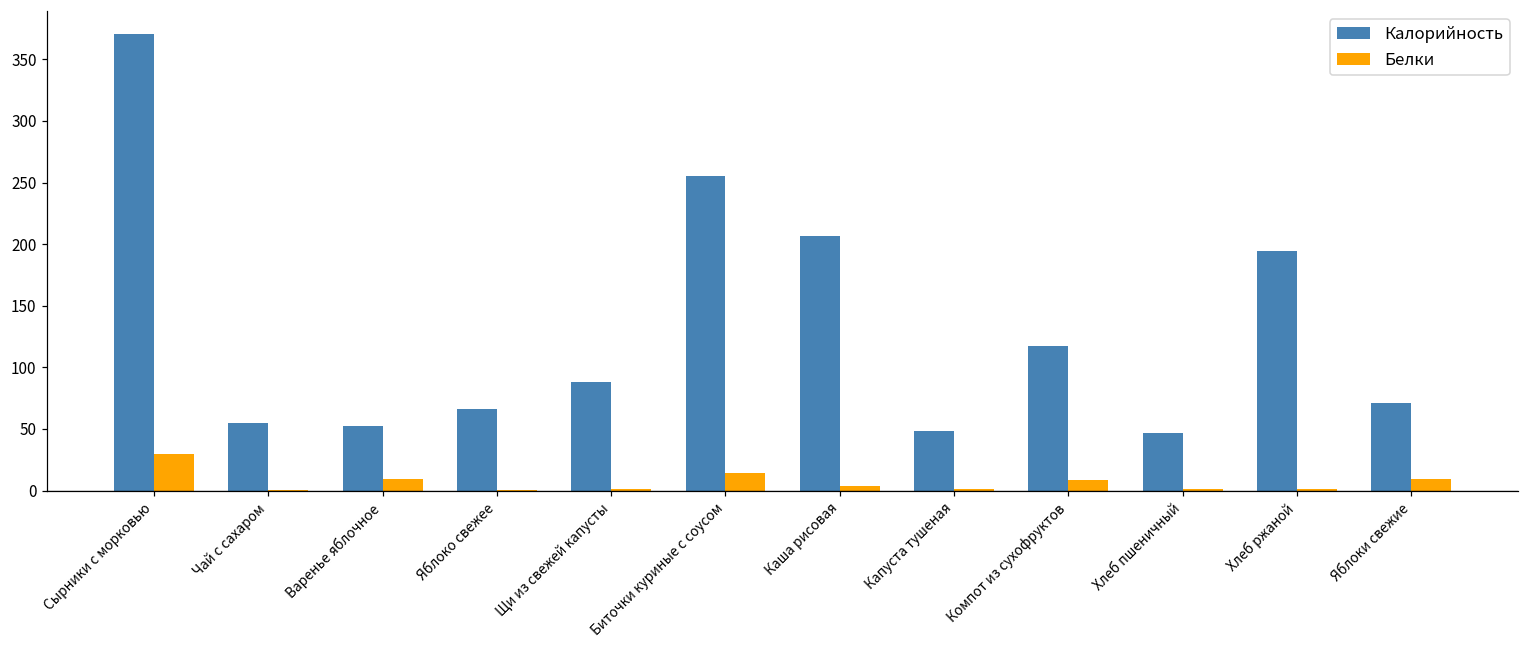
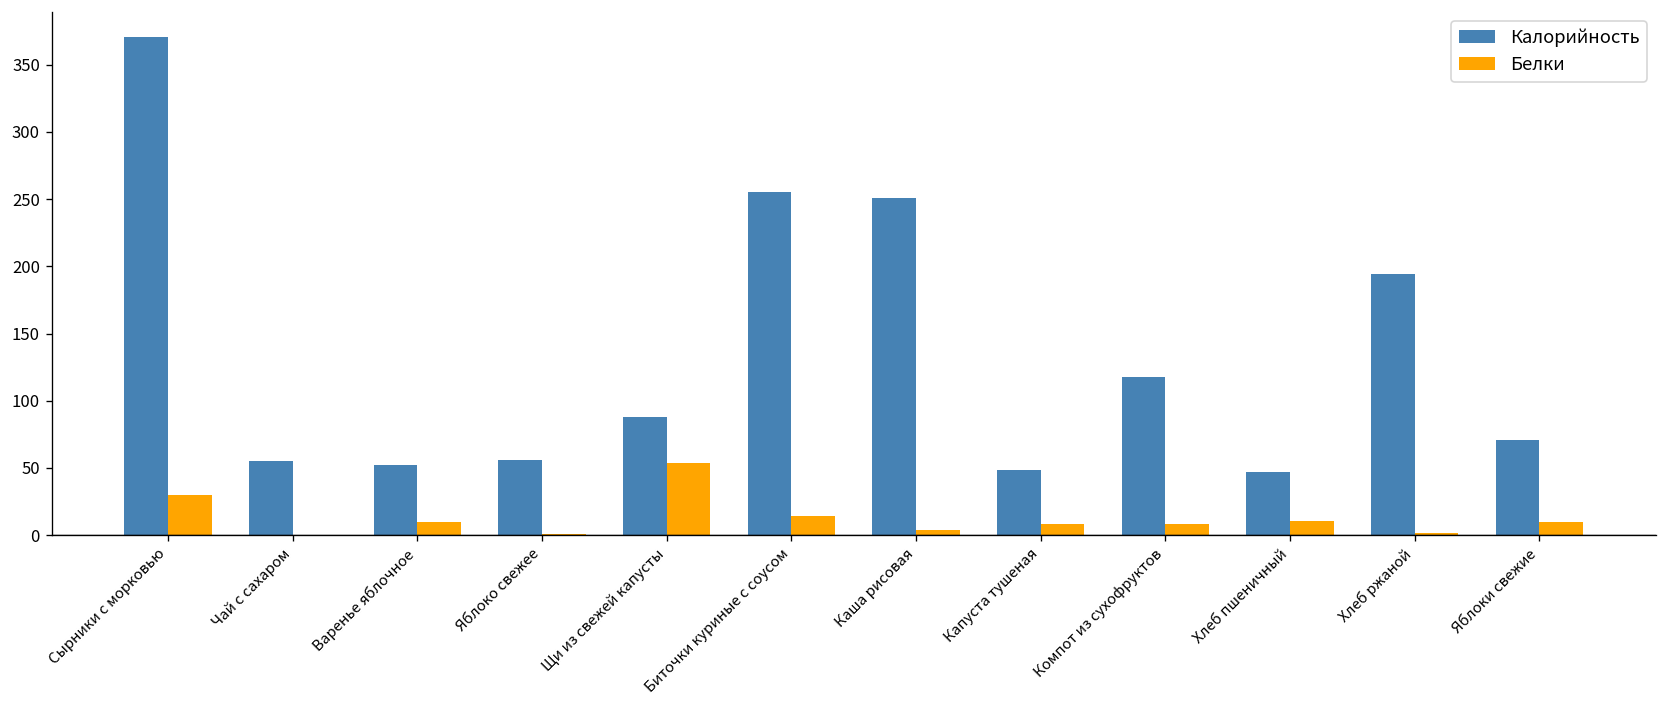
  {
    "Калорийность": {
      "Сырники с морковью": 371,
      "Чай с сахаром": 55,
      "Варенье яблочное": 52,
-     "Яблоко свежее": 66,
+     "Яблоко свежее": 56,
      "Щи из свежей капусты": 88,
      "Биточки куриные с соусом": 255,
-     "Каша рисовая": 207,
+     "Каша рисовая": 251,
      "Капуста тушеная": 48,
      "Компот из сухофруктов": 118,
      "Хлеб пшеничный": 47,
      "Хлеб ржаной": 194,
      "Яблоки свежие": 71
    },
    "Белки": {
      "Сырники с морковью": 30,
      "Варенье яблочное": 10,
-     "Щи из свежей капусты": 1,
+     "Щи из свежей капусты": 54,
      "Биточки куриные с соусом": 14,
      "Каша рисовая": 4,
-     "Капуста тушеная": 1,
+     "Капуста тушеная": 9,
      "Компот из сухофруктов": 9,
-     "Хлеб пшеничный": 2,
+     "Хлеб пшеничный": 11,
      "Яблоки свежие": 10
    }
  }
